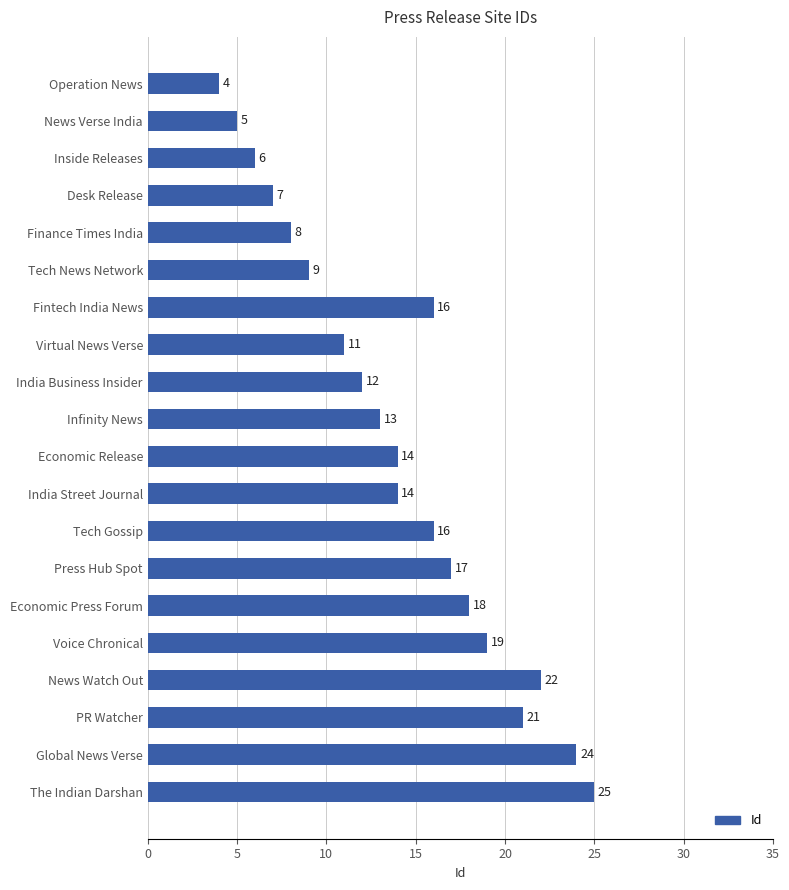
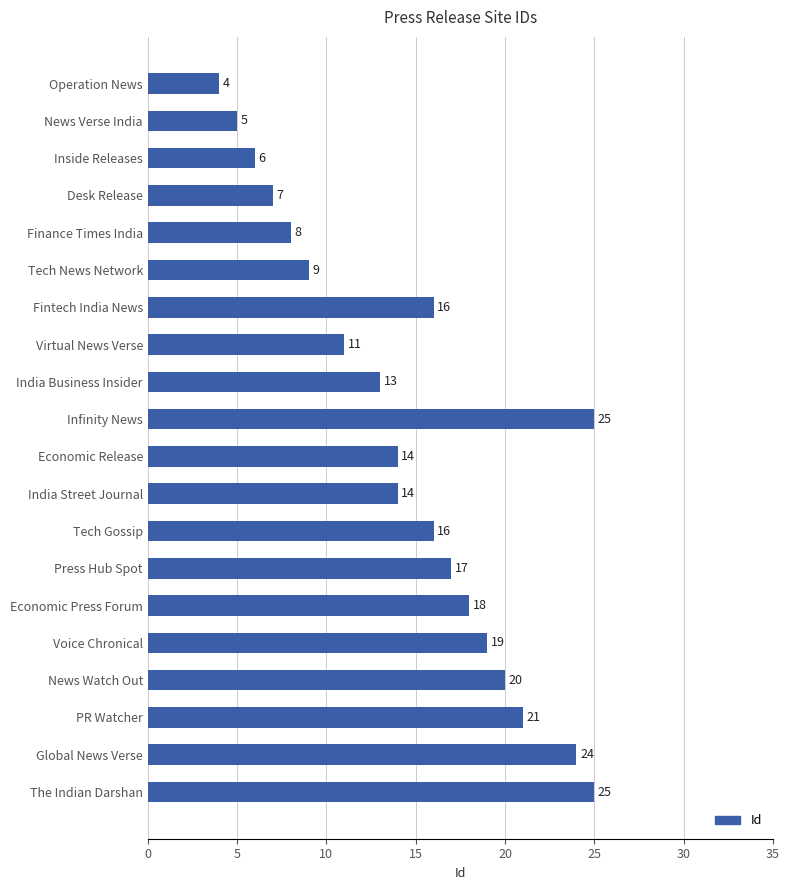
  {
    "Operation News": 4,
    "News Verse India": 5,
    "Inside Releases": 6,
    "Desk Release": 7,
    "Finance Times India": 8,
    "Tech News Network": 9,
    "Fintech India News": 16,
    "Virtual News Verse": 11,
-   "India Business Insider": 12,
-   "Infinity News": 13,
+   "India Business Insider": 13,
+   "Infinity News": 25,
    "Economic Release": 14,
    "India Street Journal": 14,
    "Tech Gossip": 16,
    "Press Hub Spot": 17,
    "Economic Press Forum": 18,
    "Voice Chronical": 19,
-   "News Watch Out": 22,
+   "News Watch Out": 20,
    "PR Watcher": 21,
    "Global News Verse": 24,
    "The Indian Darshan": 25
  }
